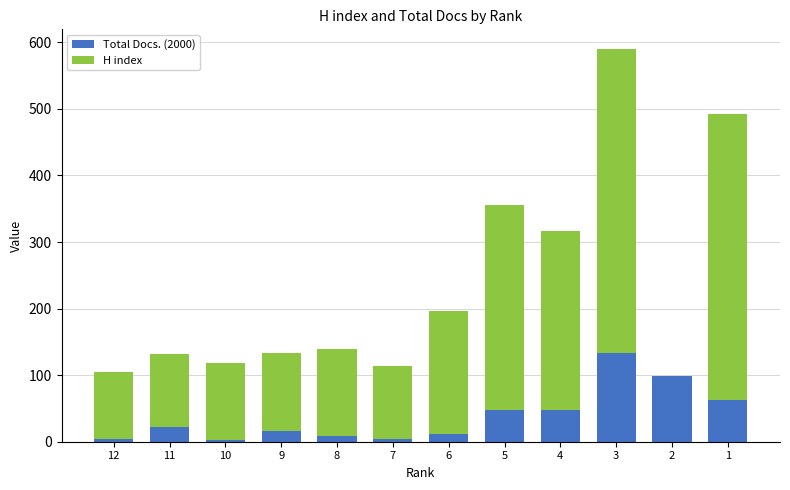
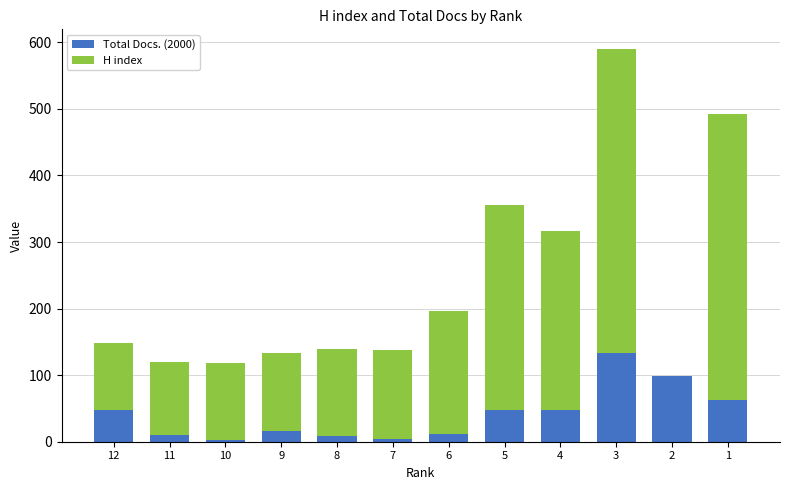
  {
    "Total Docs. (2000)": {
-     "12": 0,
-     "11": 20,
+     "12": 50,
+     "11": 10,
      "9": 20,
      "8": 10,
      "7": 0,
      "6": 10,
      "5": 50,
      "4": 50,
      "3": 130,
      "2": 100,
      "1": 60
    },
    "H index": {
      "12": 100,
      "11": 110,
      "10": 120,
      "9": 120,
      "8": 130,
-     "7": 110,
+     "7": 130,
      "6": 180,
      "5": 310,
      "4": 270,
      "3": 460,
      "2": 0,
      "1": 430
    }
  }
